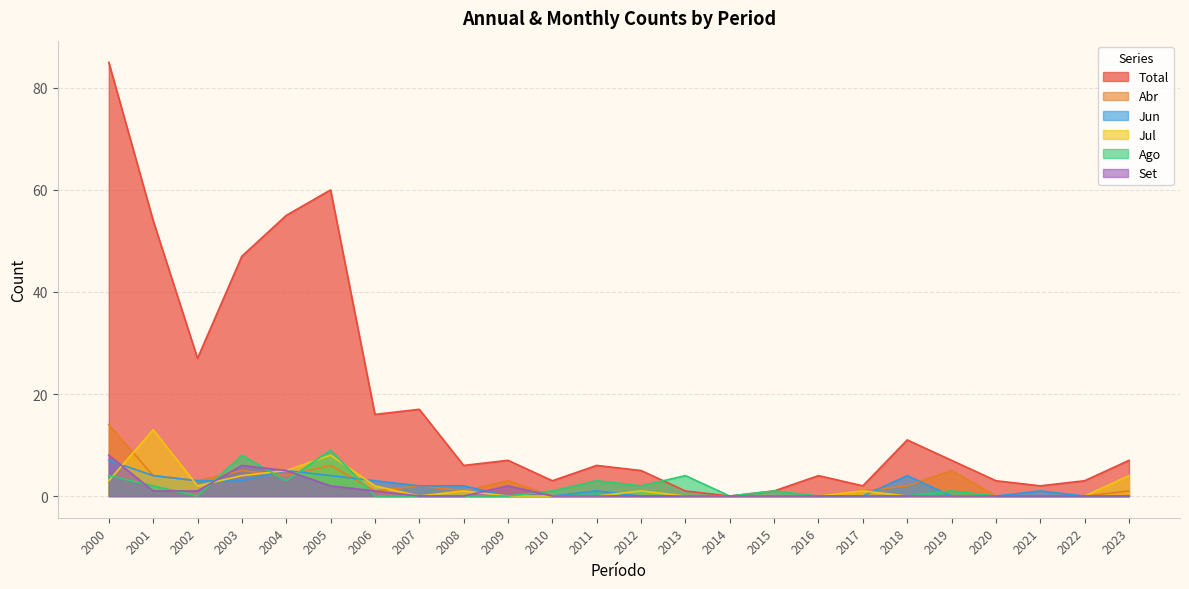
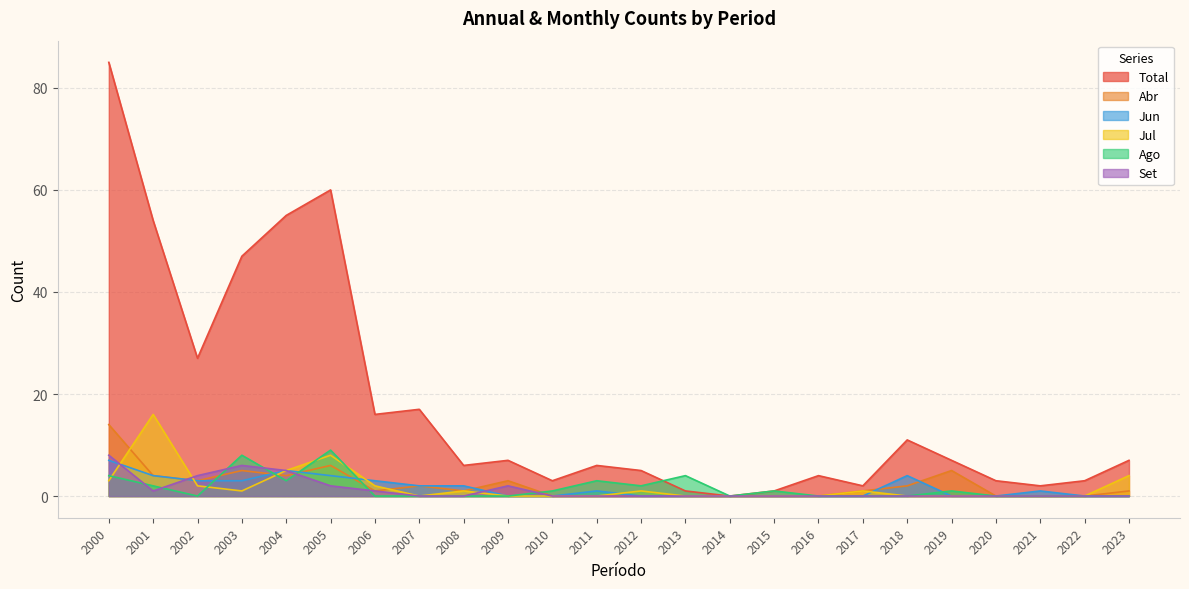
  {
    "Jun": {
      "2000": 7,
      "2003": 3,
      "2005": 4,
      "2006": 3,
      "2008": 2,
      "2011": 1,
      "2018": 4,
      "2021": 1
    },
    "Jul": {
      "2000": 3,
-     "2001": 13,
+     "2001": 16,
      "2002": 2,
-     "2003": 4,
+     "2003": 1,
      "2005": 8,
      "2006": 2,
      "2012": 1,
      "2023": 4
    },
    "Ago": {
      "2000": 4,
      "2001": 2,
      "2002": 0,
      "2003": 8,
      "2004": 3,
      "2005": 9,
      "2006": 0,
      "2010": 1,
      "2011": 3,
      "2012": 2,
      "2013": 4,
      "2019": 1
    },
    "Set": {
      "2000": 8,
      "2001": 1,
-     "2002": 1,
+     "2002": 4,
      "2003": 6,
      "2005": 2,
      "2009": 2
    }
  }
